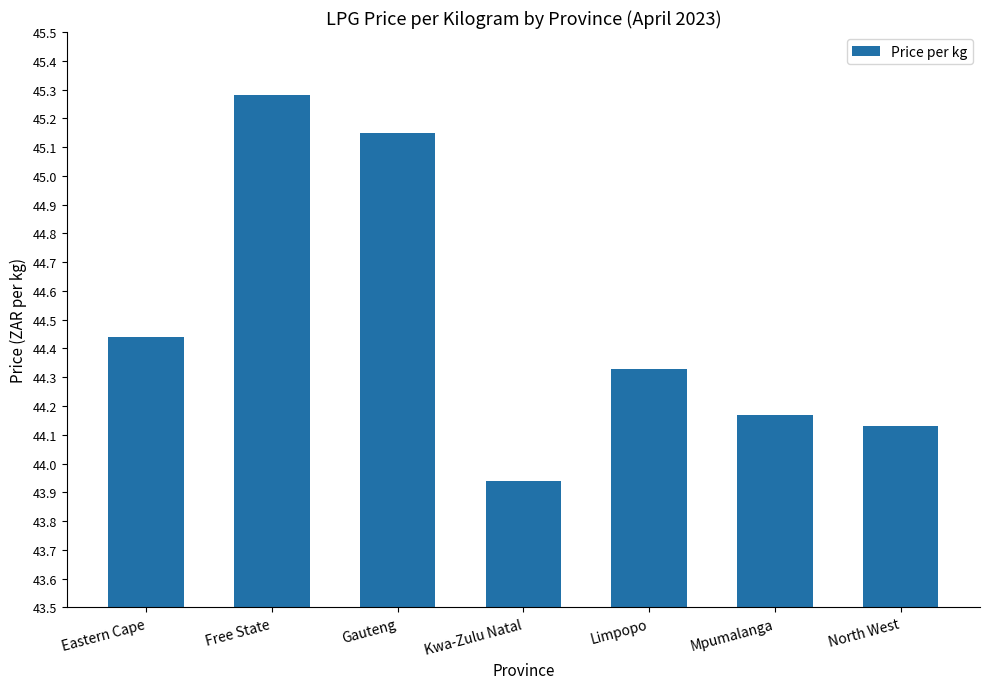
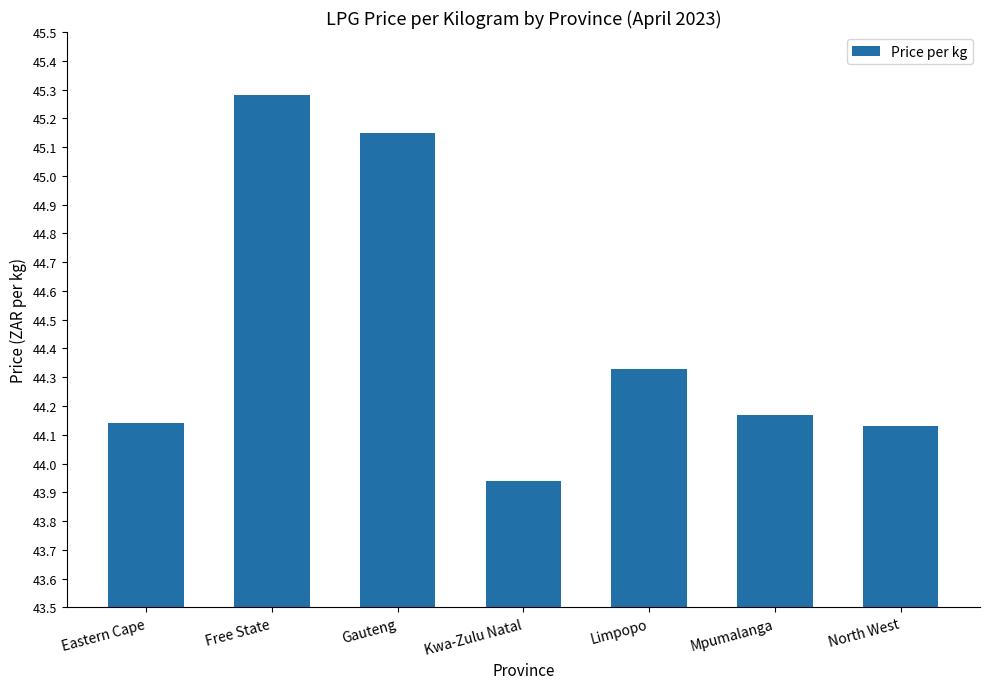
  {
-   "Eastern Cape": 44.44,
+   "Eastern Cape": 44.14,
    "Free State": 45.28,
    "Gauteng": 45.15,
    "Kwa-Zulu Natal": 43.94,
    "Limpopo": 44.33,
    "Mpumalanga": 44.17,
    "North West": 44.13
  }
